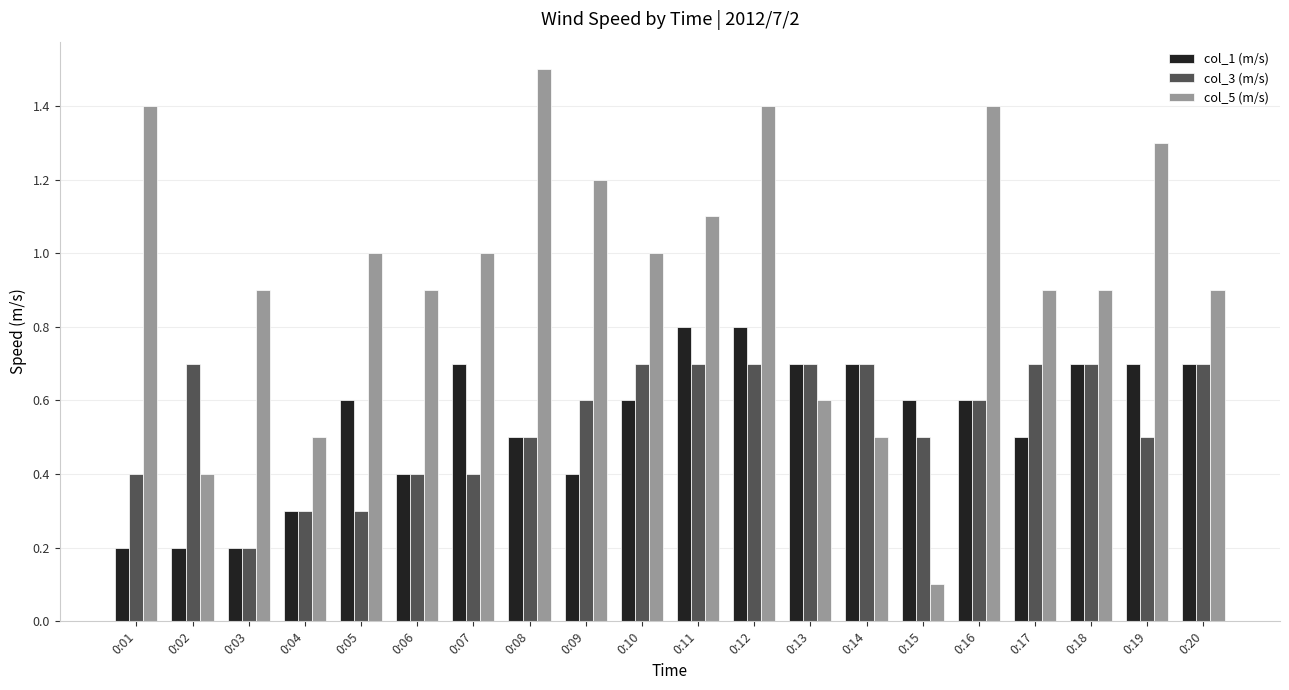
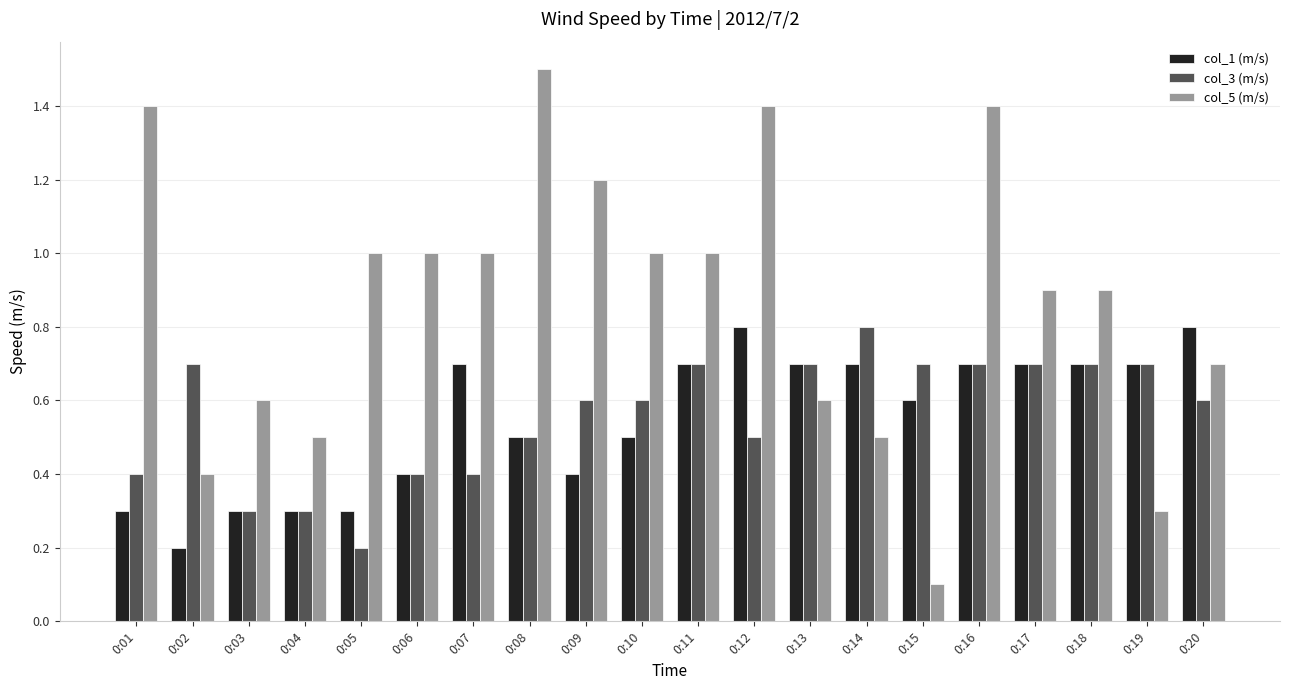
  {
    "col_1 (m/s)": {
-     "0:01": 0.2,
+     "0:01": 0.3,
      "0:02": 0.2,
-     "0:03": 0.2,
+     "0:03": 0.3,
      "0:04": 0.3,
-     "0:05": 0.6,
+     "0:05": 0.3,
      "0:06": 0.4,
      "0:07": 0.7,
      "0:08": 0.5,
      "0:09": 0.4,
-     "0:10": 0.6,
-     "0:11": 0.8,
+     "0:10": 0.5,
+     "0:11": 0.7,
      "0:12": 0.8,
      "0:13": 0.7,
      "0:14": 0.7,
      "0:15": 0.6,
-     "0:16": 0.6,
-     "0:17": 0.5,
+     "0:16": 0.7,
+     "0:17": 0.7,
      "0:18": 0.7,
      "0:19": 0.7,
-     "0:20": 0.7
+     "0:20": 0.8
    },
    "col_3 (m/s)": {
      "0:01": 0.4,
      "0:02": 0.7,
-     "0:03": 0.2,
+     "0:03": 0.3,
      "0:04": 0.3,
-     "0:05": 0.3,
+     "0:05": 0.2,
      "0:06": 0.4,
      "0:07": 0.4,
      "0:08": 0.5,
      "0:09": 0.6,
-     "0:10": 0.7,
+     "0:10": 0.6,
      "0:11": 0.7,
-     "0:12": 0.7,
+     "0:12": 0.5,
      "0:13": 0.7,
-     "0:14": 0.7,
-     "0:15": 0.5,
-     "0:16": 0.6,
+     "0:14": 0.8,
+     "0:15": 0.7,
+     "0:16": 0.7,
      "0:17": 0.7,
      "0:18": 0.7,
-     "0:19": 0.5,
-     "0:20": 0.7
+     "0:19": 0.7,
+     "0:20": 0.6
    },
    "col_5 (m/s)": {
      "0:01": 1.4,
      "0:02": 0.4,
-     "0:03": 0.9,
+     "0:03": 0.6,
      "0:04": 0.5,
      "0:05": 1.0,
-     "0:06": 0.9,
+     "0:06": 1.0,
      "0:07": 1.0,
      "0:08": 1.5,
      "0:09": 1.2,
      "0:10": 1.0,
-     "0:11": 1.1,
+     "0:11": 1.0,
      "0:12": 1.4,
      "0:13": 0.6,
      "0:14": 0.5,
      "0:15": 0.1,
      "0:16": 1.4,
      "0:17": 0.9,
      "0:18": 0.9,
-     "0:19": 1.3,
-     "0:20": 0.9
+     "0:19": 0.3,
+     "0:20": 0.7
    }
  }
